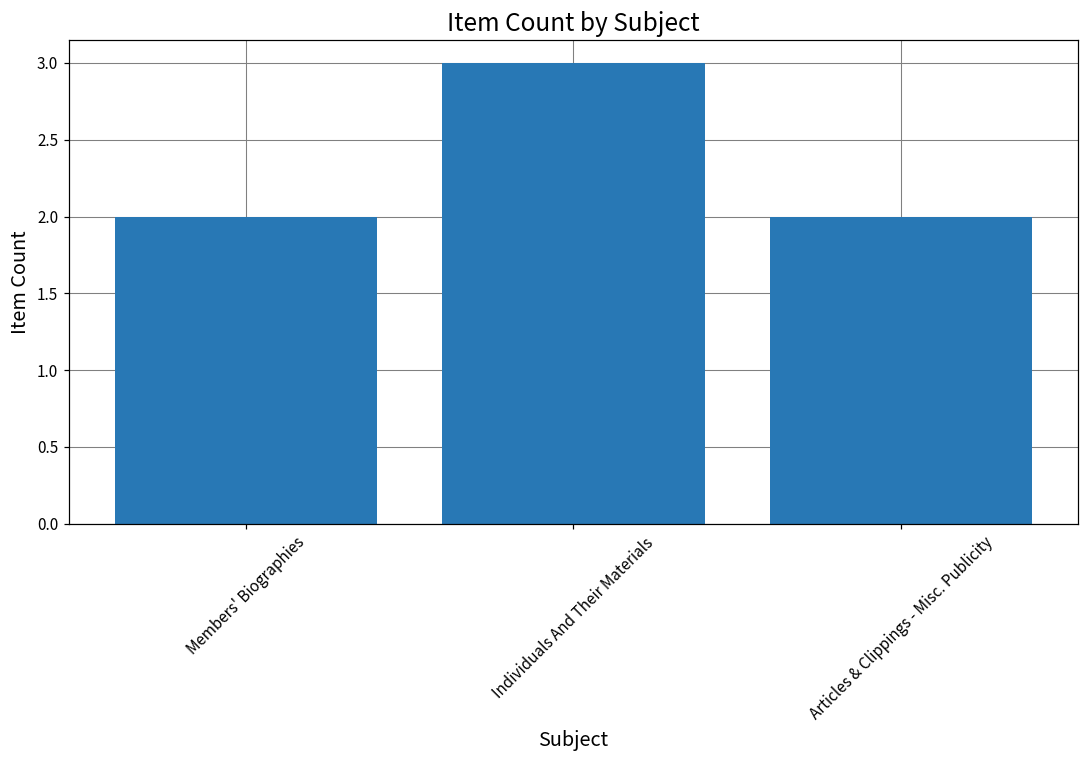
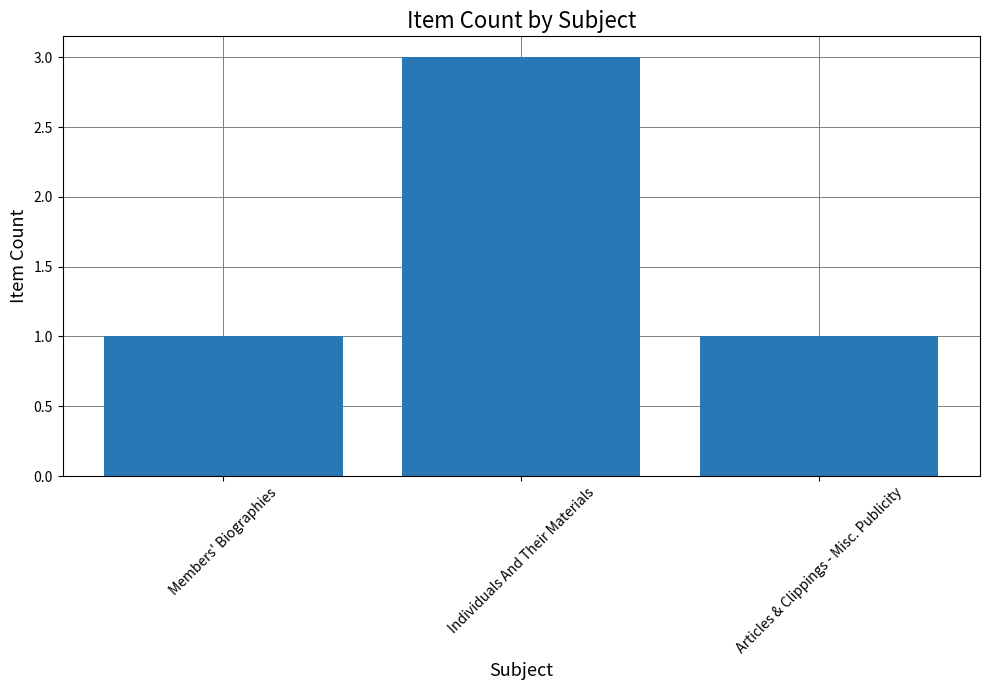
  {
-   "Members' Biographies": 2,
+   "Members' Biographies": 1,
    "Individuals And Their Materials": 3,
-   "Articles & Clippings - Misc. Publicity": 2
+   "Articles & Clippings - Misc. Publicity": 1
  }
